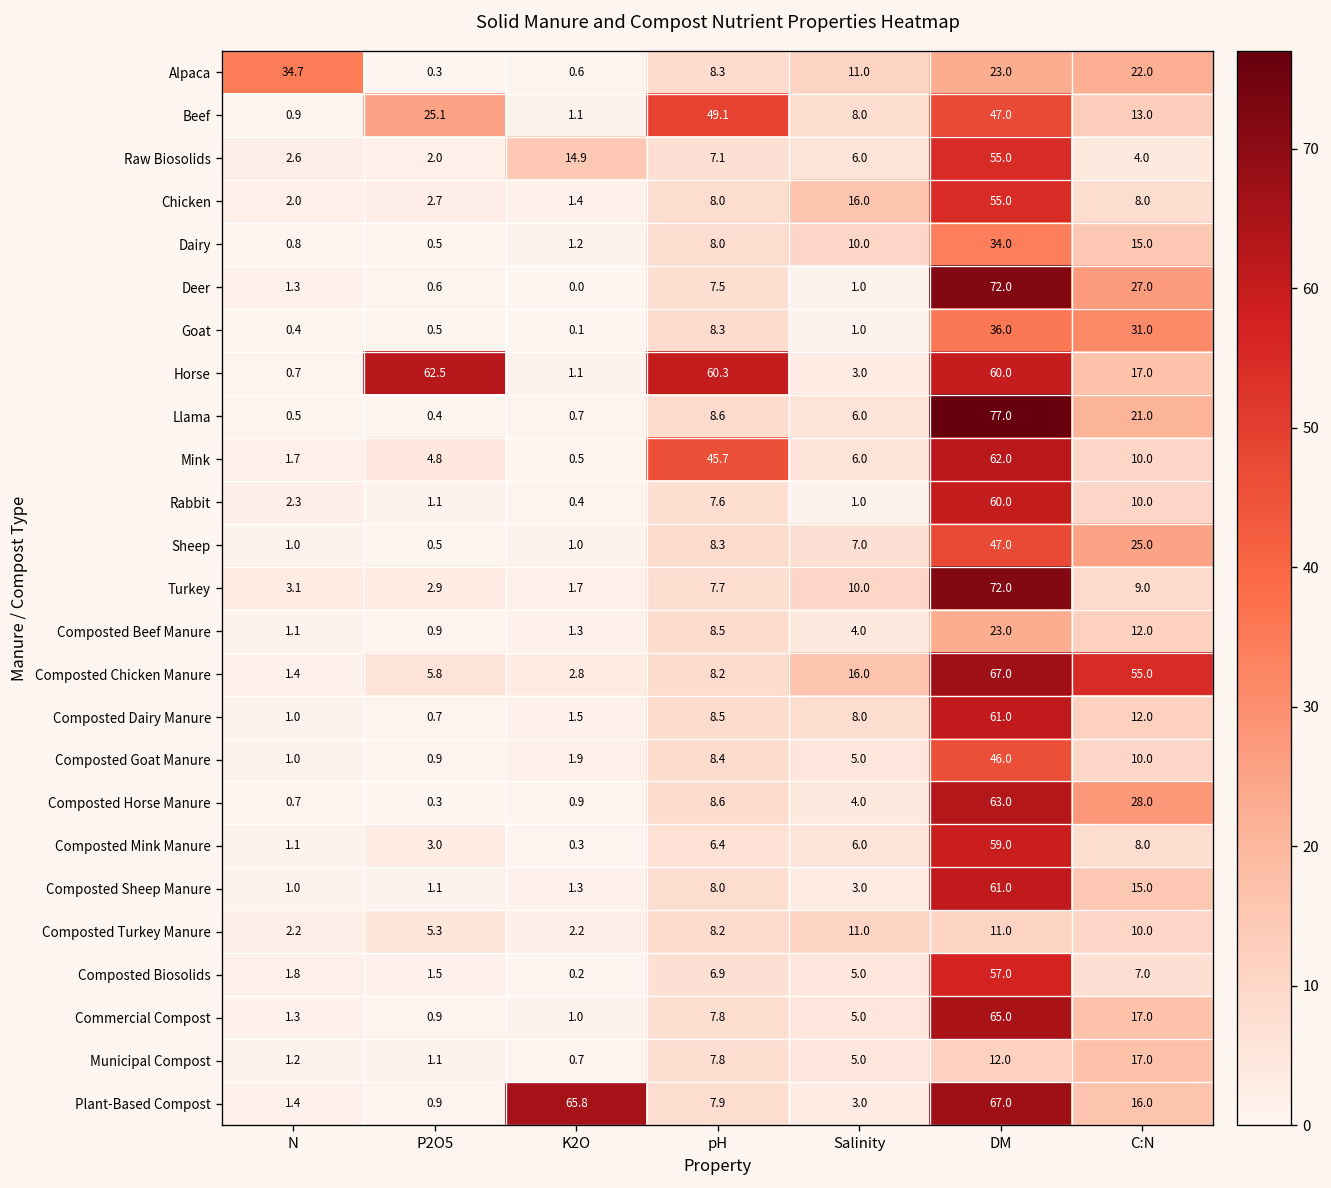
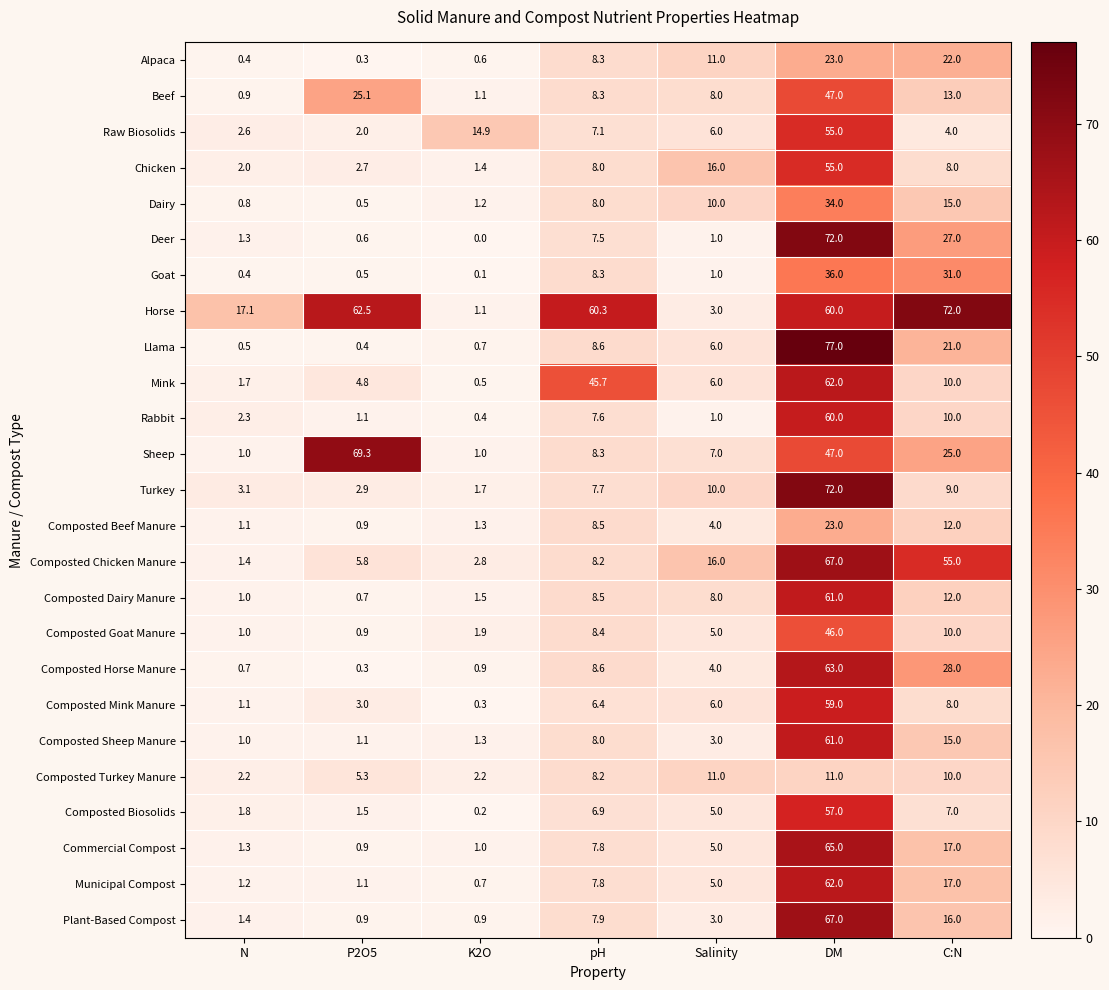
  {
    "Alpaca": {
-     "N": 34.7,
+     "N": 0.4,
      "P2O5": 0.3,
      "K2O": 0.6,
      "pH": 8.3,
      "Salinity": 11.0,
      "DM": 23.0,
      "C:N": 22.0
    },
    "Beef": {
      "N": 0.9,
      "P2O5": 25.1,
      "K2O": 1.1,
-     "pH": 49.1,
+     "pH": 8.3,
      "Salinity": 8.0,
      "DM": 47.0,
      "C:N": 13.0
    },
    "Raw Biosolids": {
      "N": 2.6,
      "P2O5": 2.0,
      "K2O": 14.9,
      "pH": 7.1,
      "Salinity": 6.0,
      "DM": 55.0,
      "C:N": 4.0
    },
    "Chicken": {
      "N": 2.0,
      "P2O5": 2.7,
      "K2O": 1.4,
      "pH": 8.0,
      "Salinity": 16.0,
      "DM": 55.0,
      "C:N": 8.0
    },
    "Dairy": {
      "N": 0.8,
      "P2O5": 0.5,
      "K2O": 1.2,
      "pH": 8.0,
      "Salinity": 10.0,
      "DM": 34.0,
      "C:N": 15.0
    },
    "Deer": {
      "N": 1.3,
      "P2O5": 0.6,
      "K2O": 0.0,
      "pH": 7.5,
      "Salinity": 1.0,
      "DM": 72.0,
      "C:N": 27.0
    },
    "Goat": {
      "N": 0.4,
      "P2O5": 0.5,
      "K2O": 0.1,
      "pH": 8.3,
      "Salinity": 1.0,
      "DM": 36.0,
      "C:N": 31.0
    },
    "Horse": {
-     "N": 0.7,
+     "N": 17.1,
      "P2O5": 62.5,
      "K2O": 1.1,
      "pH": 60.3,
      "Salinity": 3.0,
      "DM": 60.0,
-     "C:N": 17.0
+     "C:N": 72.0
    },
    "Llama": {
      "N": 0.5,
      "P2O5": 0.4,
      "K2O": 0.7,
      "pH": 8.6,
      "Salinity": 6.0,
      "DM": 77.0,
      "C:N": 21.0
    },
    "Mink": {
      "N": 1.7,
      "P2O5": 4.8,
      "K2O": 0.5,
      "pH": 45.7,
      "Salinity": 6.0,
      "DM": 62.0,
      "C:N": 10.0
    },
    "Rabbit": {
      "N": 2.3,
      "P2O5": 1.1,
      "K2O": 0.4,
      "pH": 7.6,
      "Salinity": 1.0,
      "DM": 60.0,
      "C:N": 10.0
    },
    "Sheep": {
      "N": 1.0,
-     "P2O5": 0.5,
+     "P2O5": 69.3,
      "K2O": 1.0,
      "pH": 8.3,
      "Salinity": 7.0,
      "DM": 47.0,
      "C:N": 25.0
    },
    "Turkey": {
      "N": 3.1,
      "P2O5": 2.9,
      "K2O": 1.7,
      "pH": 7.7,
      "Salinity": 10.0,
      "DM": 72.0,
      "C:N": 9.0
    },
    "Composted Beef Manure": {
      "N": 1.1,
      "P2O5": 0.9,
      "K2O": 1.3,
      "pH": 8.5,
      "Salinity": 4.0,
      "DM": 23.0,
      "C:N": 12.0
    },
    "Composted Chicken Manure": {
      "N": 1.4,
      "P2O5": 5.8,
      "K2O": 2.8,
      "pH": 8.2,
      "Salinity": 16.0,
      "DM": 67.0,
      "C:N": 55.0
    },
    "Composted Dairy Manure": {
      "N": 1.0,
      "P2O5": 0.7,
      "K2O": 1.5,
      "pH": 8.5,
      "Salinity": 8.0,
      "DM": 61.0,
      "C:N": 12.0
    },
    "Composted Goat Manure": {
      "N": 1.0,
      "P2O5": 0.9,
      "K2O": 1.9,
      "pH": 8.4,
      "Salinity": 5.0,
      "DM": 46.0,
      "C:N": 10.0
    },
    "Composted Horse Manure": {
      "N": 0.7,
      "P2O5": 0.3,
      "K2O": 0.9,
      "pH": 8.6,
      "Salinity": 4.0,
      "DM": 63.0,
      "C:N": 28.0
    },
    "Composted Mink Manure": {
      "N": 1.1,
      "P2O5": 3.0,
      "K2O": 0.3,
      "pH": 6.4,
      "Salinity": 6.0,
      "DM": 59.0,
      "C:N": 8.0
    },
    "Composted Sheep Manure": {
      "N": 1.0,
      "P2O5": 1.1,
      "K2O": 1.3,
      "pH": 8.0,
      "Salinity": 3.0,
      "DM": 61.0,
      "C:N": 15.0
    },
    "Composted Turkey Manure": {
      "N": 2.2,
      "P2O5": 5.3,
      "K2O": 2.2,
      "pH": 8.2,
      "Salinity": 11.0,
      "DM": 11.0,
      "C:N": 10.0
    },
    "Composted Biosolids": {
      "N": 1.8,
      "P2O5": 1.5,
      "K2O": 0.2,
      "pH": 6.9,
      "Salinity": 5.0,
      "DM": 57.0,
      "C:N": 7.0
    },
    "Commercial Compost": {
      "N": 1.3,
      "P2O5": 0.9,
      "K2O": 1.0,
      "pH": 7.8,
      "Salinity": 5.0,
      "DM": 65.0,
      "C:N": 17.0
    },
    "Municipal Compost": {
      "N": 1.2,
      "P2O5": 1.1,
      "K2O": 0.7,
      "pH": 7.8,
      "Salinity": 5.0,
-     "DM": 12.0,
+     "DM": 62.0,
      "C:N": 17.0
    },
    "Plant-Based Compost": {
      "N": 1.4,
      "P2O5": 0.9,
-     "K2O": 65.8,
+     "K2O": 0.9,
      "pH": 7.9,
      "Salinity": 3.0,
      "DM": 67.0,
      "C:N": 16.0
    }
  }
